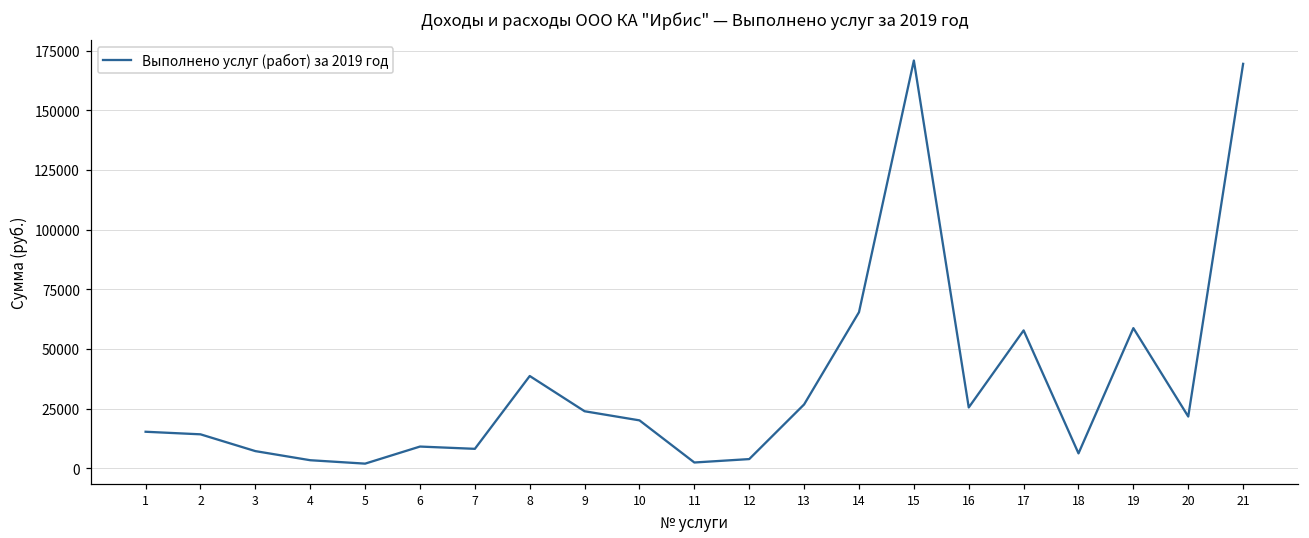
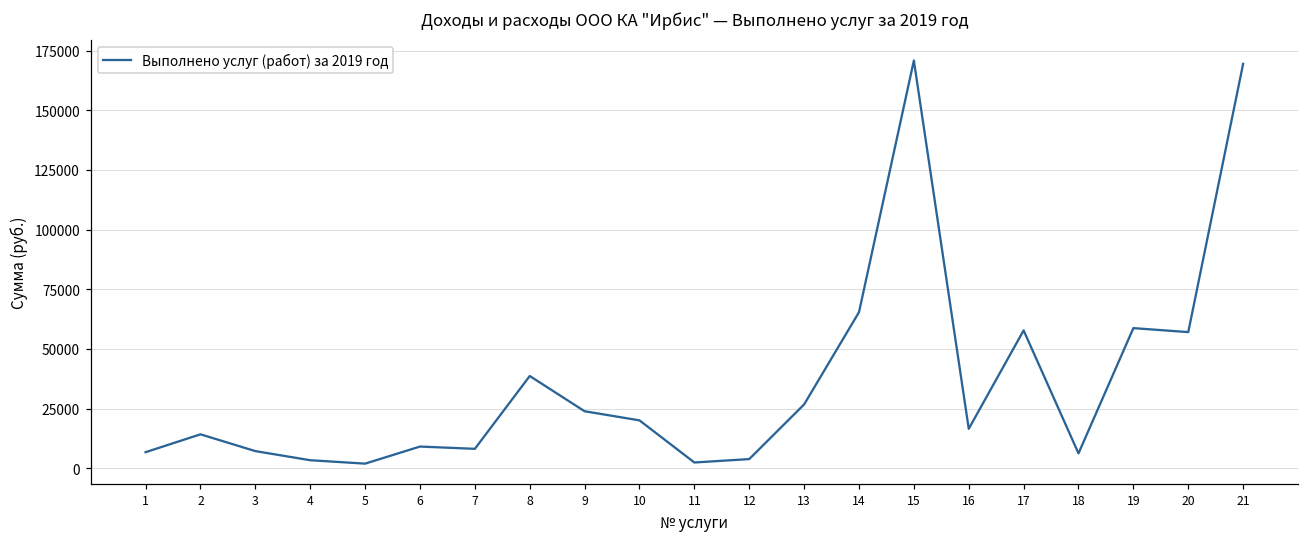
  {
-   "1": 15000,
+   "1": 7000,
    "2": 14000,
    "3": 7000,
    "4": 3000,
    "5": 2000,
    "6": 9000,
    "7": 8000,
    "8": 39000,
    "9": 24000,
    "10": 20000,
    "11": 2000,
    "12": 4000,
    "13": 27000,
    "14": 65000,
    "15": 171000,
-   "16": 25000,
+   "16": 17000,
    "17": 58000,
    "18": 6000,
    "19": 59000,
-   "20": 22000,
+   "20": 57000,
    "21": 169000
  }
